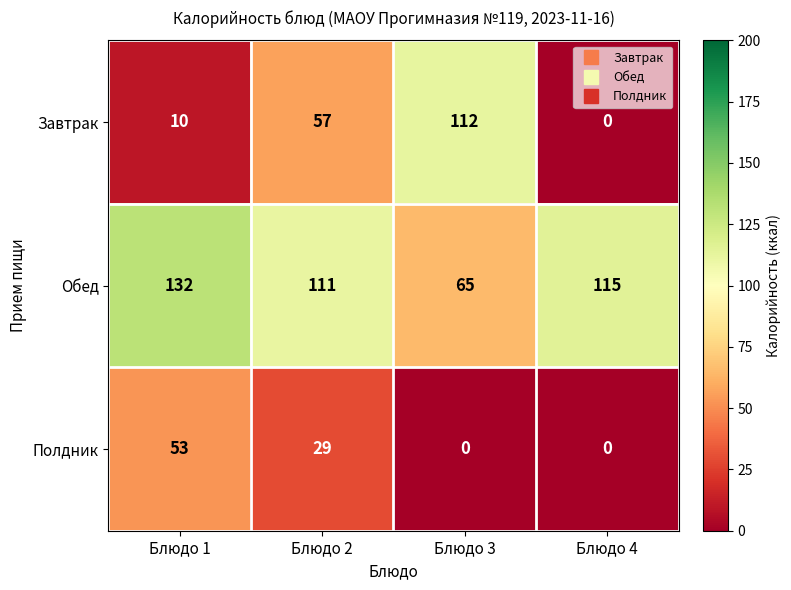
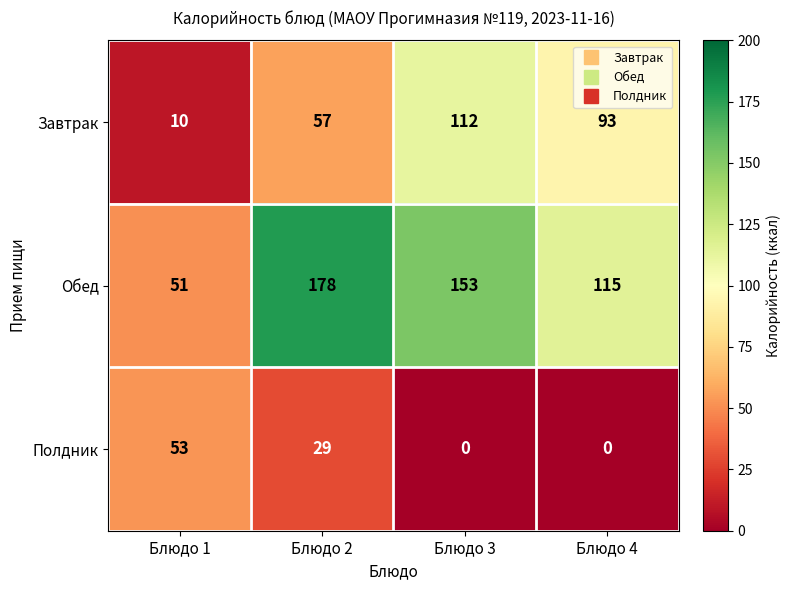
  {
    "Завтрак": {
      "Блюдо 1": 10,
      "Блюдо 2": 57,
      "Блюдо 3": 112,
-     "Блюдо 4": 0
+     "Блюдо 4": 93
    },
    "Обед": {
-     "Блюдо 1": 132,
-     "Блюдо 2": 111,
-     "Блюдо 3": 65,
+     "Блюдо 1": 51,
+     "Блюдо 2": 178,
+     "Блюдо 3": 153,
      "Блюдо 4": 115
    },
    "Полдник": {
      "Блюдо 1": 53,
      "Блюдо 2": 29,
      "Блюдо 3": 0,
      "Блюдо 4": 0
    }
  }
